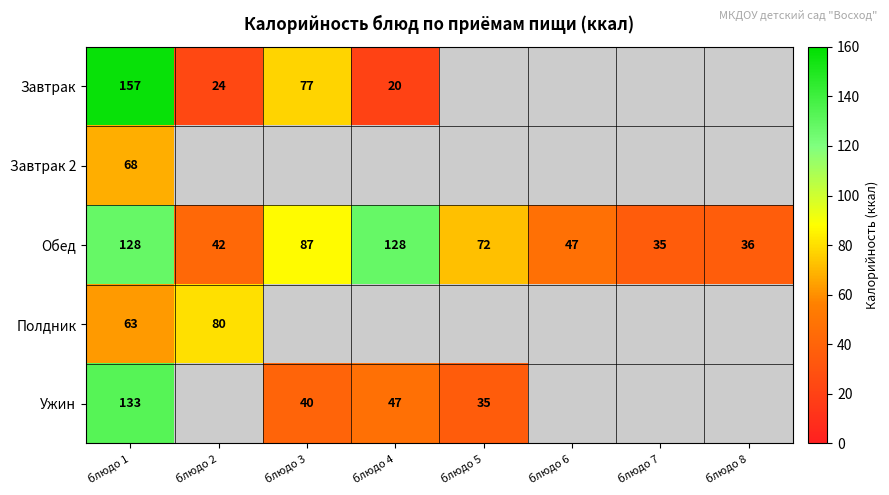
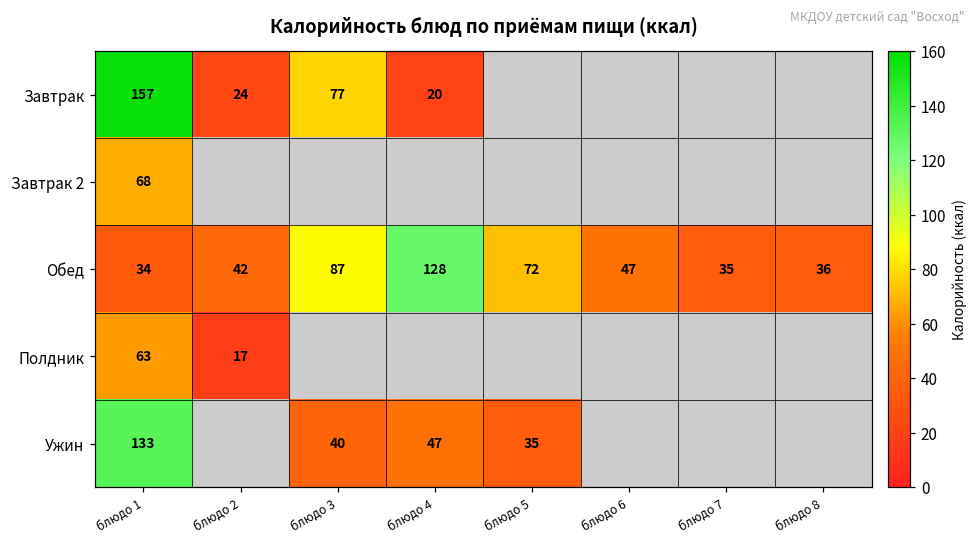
  {
    "Завтрак": {
      "блюдо 1": 157,
      "блюдо 2": 24,
      "блюдо 3": 77,
      "блюдо 4": 20
    },
    "Завтрак 2": {
      "блюдо 1": 68
    },
    "Обед": {
-     "блюдо 1": 128,
+     "блюдо 1": 34,
      "блюдо 2": 42,
      "блюдо 3": 87,
      "блюдо 4": 128,
      "блюдо 5": 72,
      "блюдо 6": 47,
      "блюдо 7": 35,
      "блюдо 8": 36
    },
    "Полдник": {
      "блюдо 1": 63,
-     "блюдо 2": 80
+     "блюдо 2": 17
    },
    "Ужин": {
      "блюдо 1": 133,
      "блюдо 3": 40,
      "блюдо 4": 47,
      "блюдо 5": 35
    }
  }
